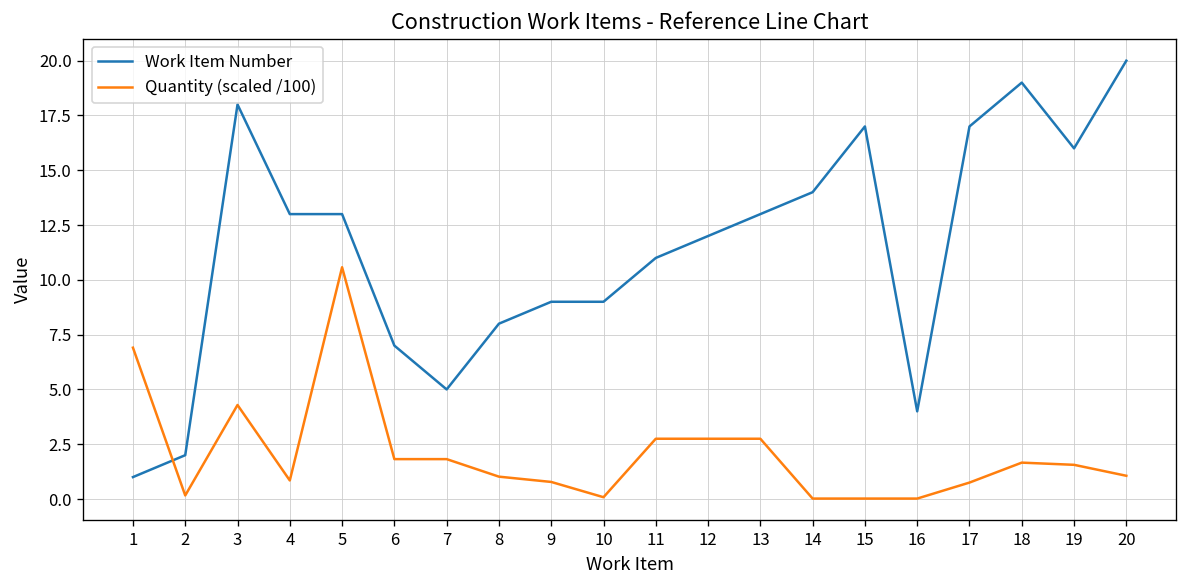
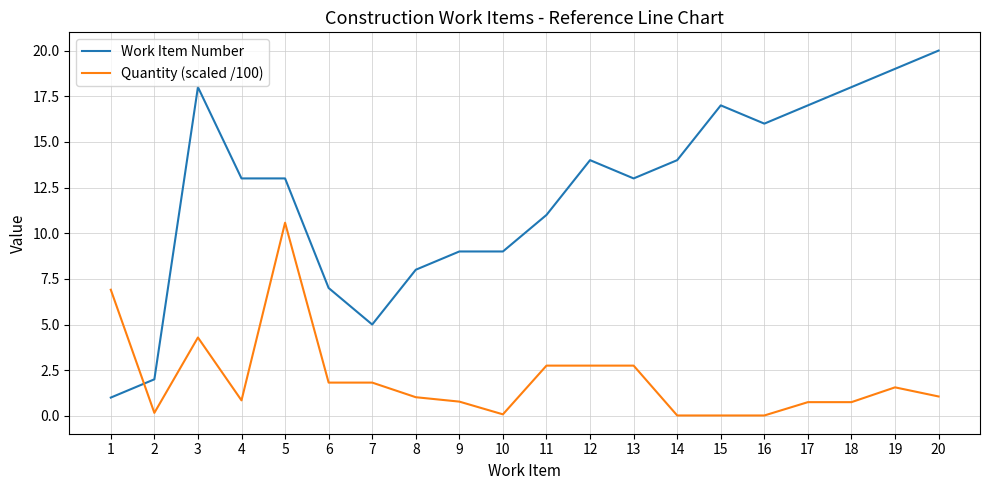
  {
    "Work Item Number": {
      "1": 1,
      "2": 2,
      "3": 18,
      "4": 13,
      "5": 13,
      "6": 7,
      "7": 5,
      "8": 8,
      "9": 9,
      "10": 9,
      "11": 11,
-     "12": 12,
+     "12": 14,
      "13": 13,
      "14": 14,
      "15": 17,
-     "16": 4,
+     "16": 16,
      "17": 17,
-     "18": 19,
-     "19": 16,
+     "18": 18,
+     "19": 19,
      "20": 20
    },
    "Quantity (scaled /100)": {
      "1": 6.9,
      "2": 0.2,
      "3": 4.3,
      "4": 0.8,
      "5": 10.6,
      "6": 1.8,
      "7": 1.8,
      "8": 1.0,
      "9": 0.8,
      "10": 0.1,
      "11": 2.8,
      "12": 2.8,
      "13": 2.8,
      "14": 0.0,
      "15": 0.0,
      "16": 0.0,
      "17": 0.8,
-     "18": 1.7,
+     "18": 0.8,
      "19": 1.6,
      "20": 1.1
    }
  }
